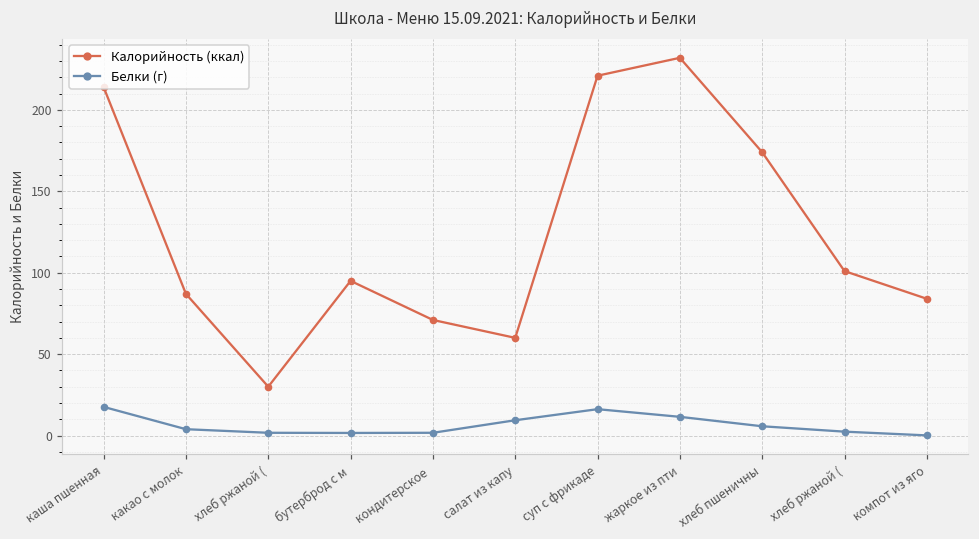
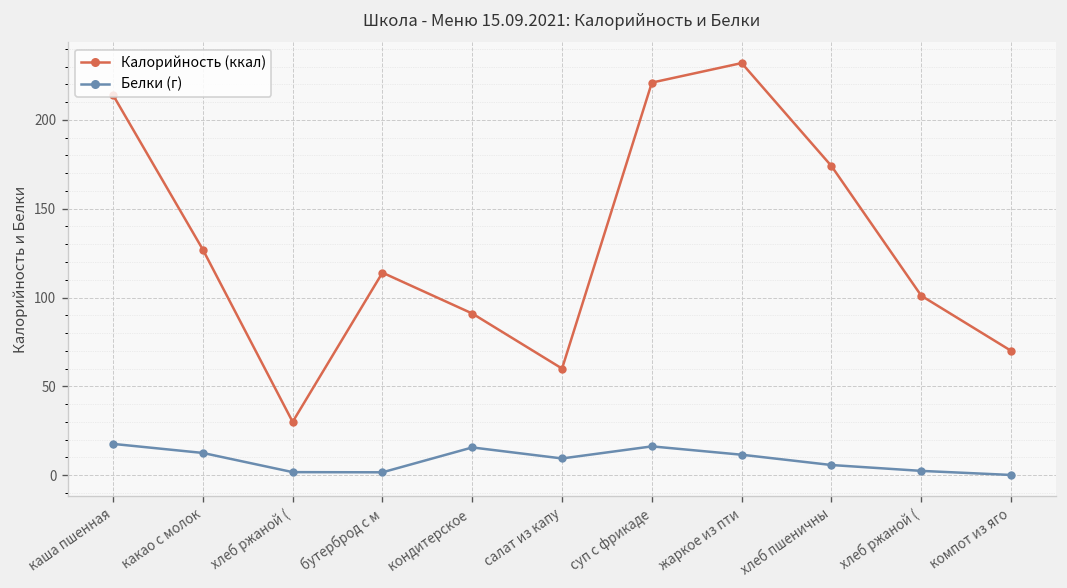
  {
    "Калорийность (ккал)": {
-     "какао с молок": 87,
-     "бутерброд с м": 95,
-     "кондитерское": 71,
+     "какао с молок": 127,
+     "бутерброд с м": 114,
+     "кондитерское": 91,
      "салат из капу": 60,
      "суп с фрикаде": 221,
      "жаркое из пти": 232,
      "хлеб пшеничны": 174,
-     "компот из яго": 84
+     "компот из яго": 70
    },
    "Белки (г)": {
      "каша пшенная": 18,
-     "какао с молок": 4,
+     "какао с молок": 13,
      "бутерброд с м": 2,
-     "кондитерское": 2,
+     "кондитерское": 16,
      "салат из капу": 9,
      "суп с фрикаде": 16,
      "жаркое из пти": 12,
      "хлеб пшеничны": 6,
      "компот из яго": 0
    }
  }
